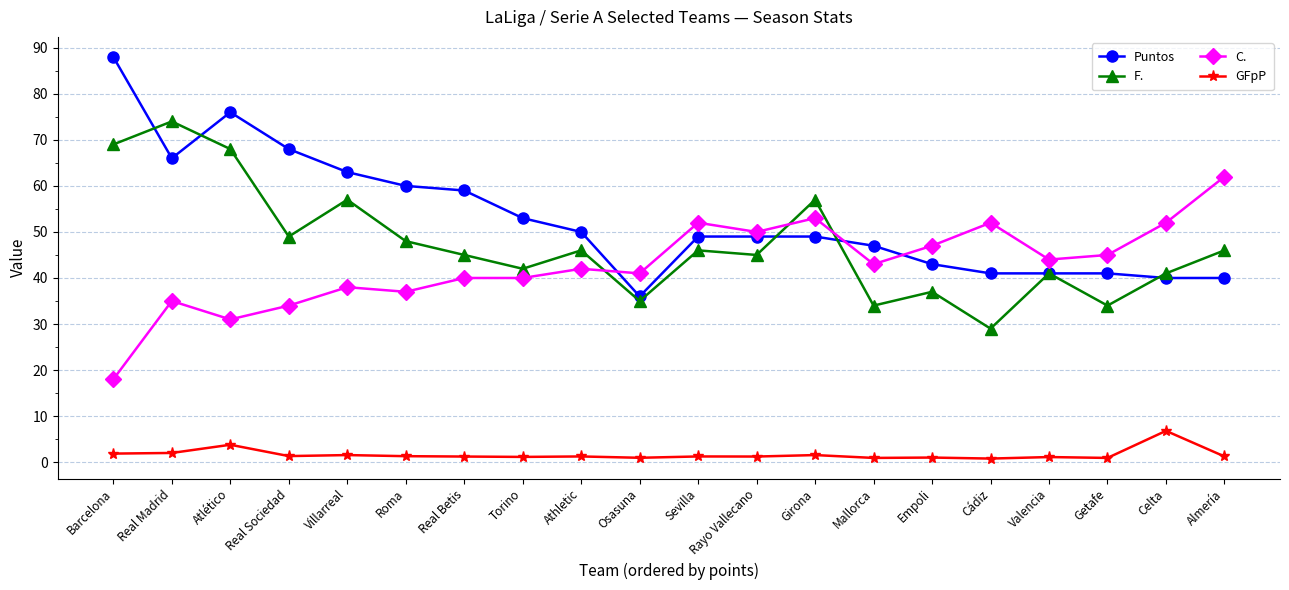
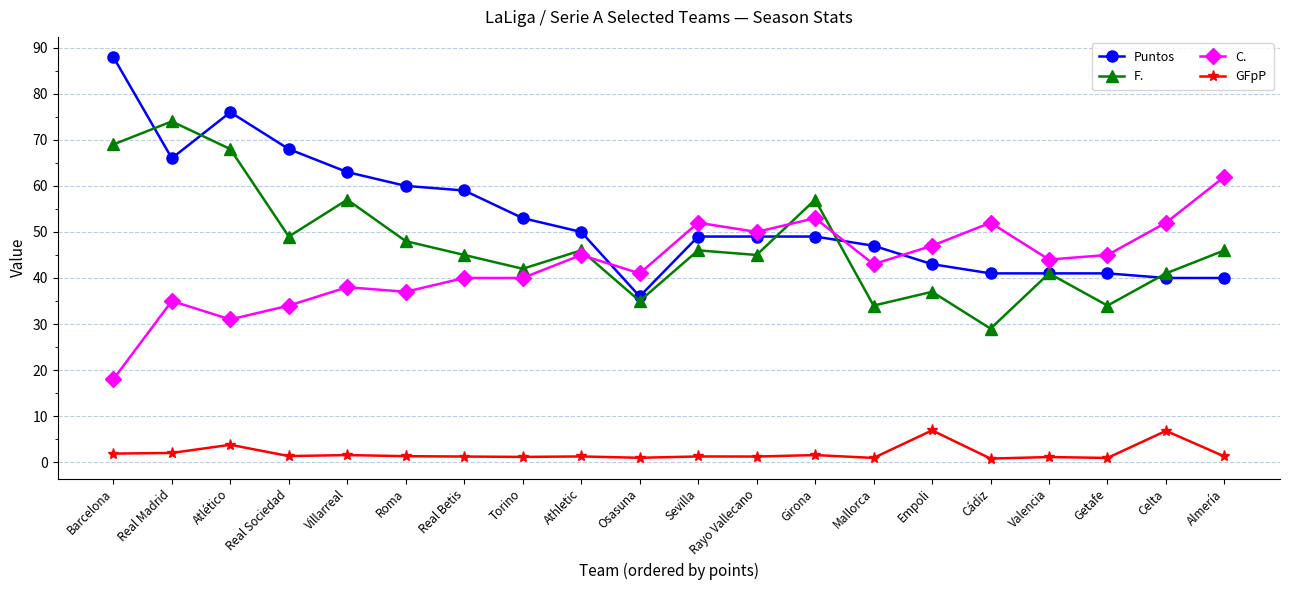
  {
    "Puntos": {
      "Barcelona": 88,
      "Real Madrid": 66,
      "Atlético": 76,
      "Real Sociedad": 68,
      "Villarreal": 63,
      "Roma": 60,
      "Real Betis": 59,
      "Torino": 53,
      "Athletic": 50,
      "Osasuna": 36,
      "Sevilla": 49,
      "Rayo Vallecano": 49,
      "Girona": 49,
      "Mallorca": 47,
      "Empoli": 43,
      "Cádiz": 41,
      "Getafe": 41,
      "Celta": 40,
      "Almería": 40
    },
    "F.": {
      "Barcelona": 69,
      "Real Madrid": 74,
      "Atlético": 68,
      "Real Sociedad": 49,
      "Villarreal": 57,
      "Roma": 48,
      "Real Betis": 45,
      "Torino": 42,
      "Athletic": 46,
      "Osasuna": 35,
      "Sevilla": 46,
      "Rayo Vallecano": 45,
      "Girona": 57,
      "Mallorca": 34,
      "Empoli": 37,
      "Cádiz": 29,
      "Getafe": 34,
      "Celta": 41,
      "Almería": 46
    },
    "C.": {
      "Barcelona": 18,
      "Real Madrid": 35,
      "Atlético": 31,
      "Real Sociedad": 34,
      "Villarreal": 38,
      "Roma": 37,
      "Real Betis": 40,
      "Torino": 40,
-     "Athletic": 42,
+     "Athletic": 45,
      "Osasuna": 41,
      "Sevilla": 52,
      "Rayo Vallecano": 50,
      "Girona": 53,
      "Mallorca": 43,
      "Empoli": 47,
      "Cádiz": 52,
      "Valencia": 44,
      "Getafe": 45,
      "Celta": 52,
      "Almería": 62
    },
    "GFpP": {
      "Barcelona": 2,
      "Real Madrid": 2,
      "Atlético": 4,
      "Real Sociedad": 1,
      "Villarreal": 2,
      "Roma": 1,
      "Real Betis": 1,
      "Torino": 1,
      "Athletic": 1,
      "Osasuna": 1,
      "Sevilla": 1,
      "Rayo Vallecano": 1,
      "Girona": 2,
      "Mallorca": 1,
-     "Empoli": 1,
+     "Empoli": 7,
      "Cádiz": 1,
      "Valencia": 1,
      "Getafe": 1,
      "Celta": 7,
      "Almería": 1
    }
  }
